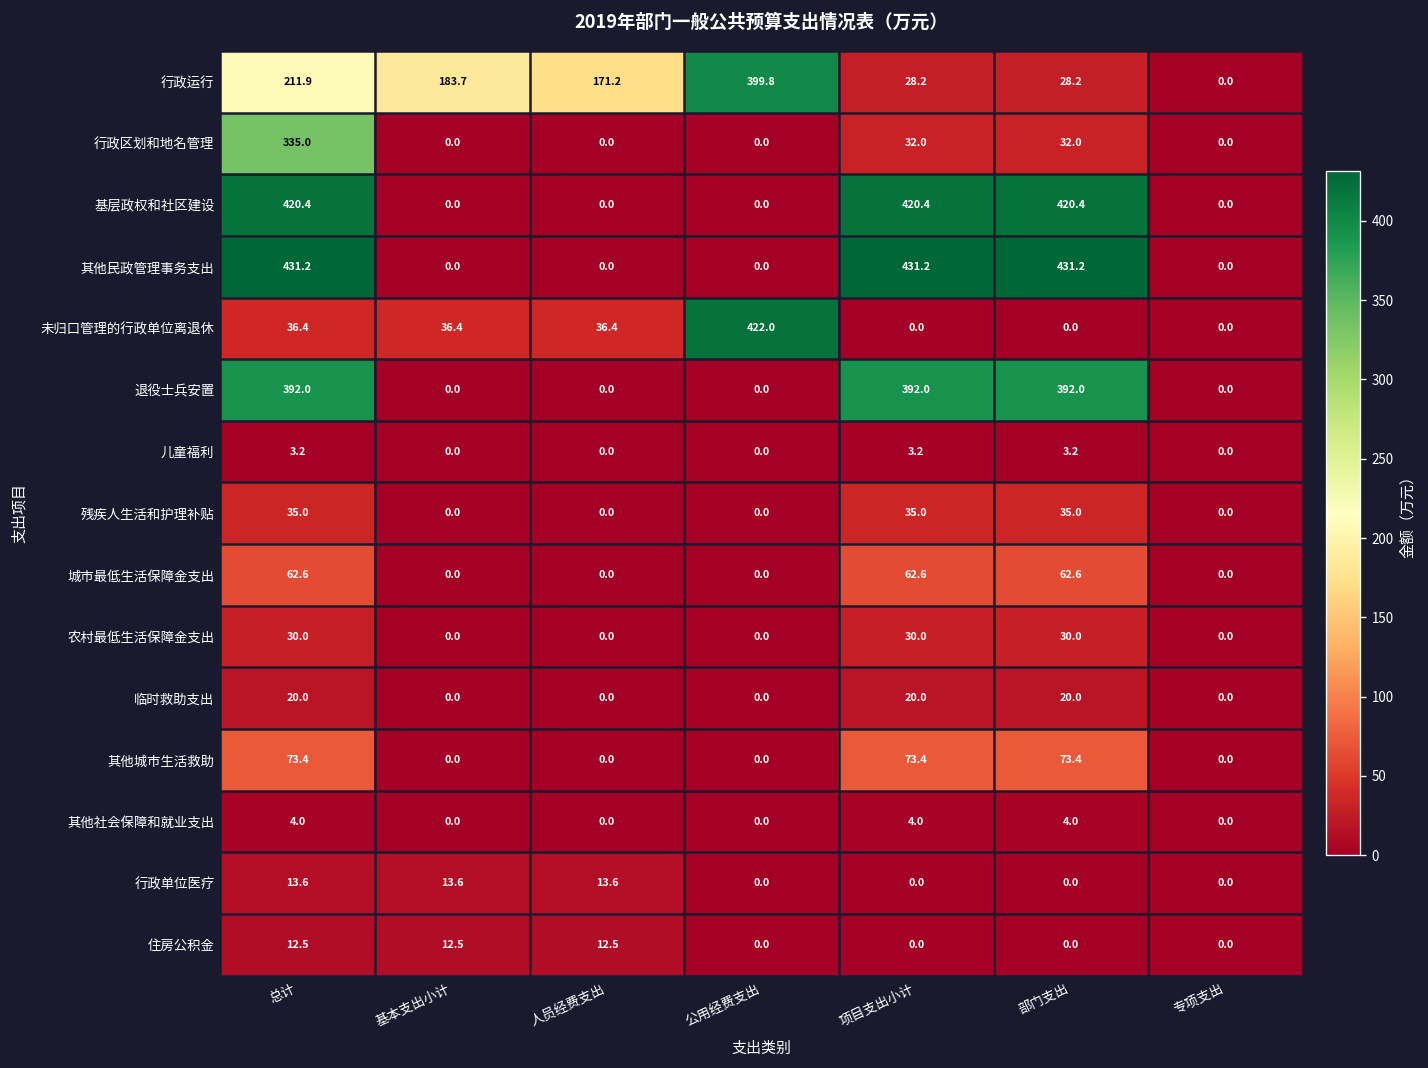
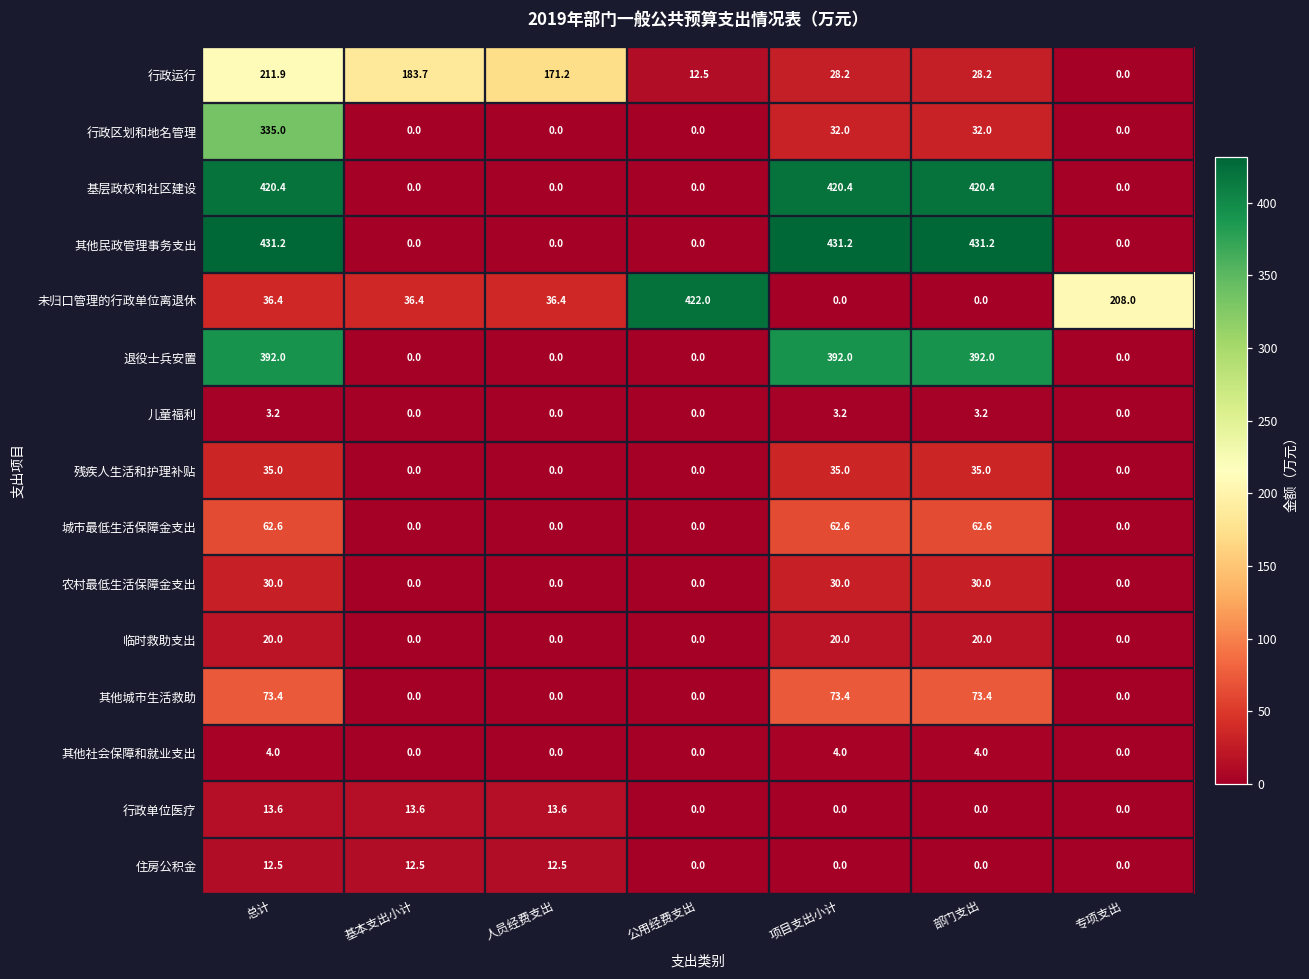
  {
    "行政运行": {
      "总计": 211.9,
      "基本支出小计": 183.7,
      "人员经费支出": 171.2,
-     "公用经费支出": 399.8,
+     "公用经费支出": 12.5,
      "项目支出小计": 28.2,
      "部门支出": 28.2,
      "专项支出": 0.0
    },
    "行政区划和地名管理": {
      "总计": 335.0,
      "基本支出小计": 0.0,
      "人员经费支出": 0.0,
      "公用经费支出": 0.0,
      "项目支出小计": 32.0,
      "部门支出": 32.0,
      "专项支出": 0.0
    },
    "基层政权和社区建设": {
      "总计": 420.4,
      "基本支出小计": 0.0,
      "人员经费支出": 0.0,
      "公用经费支出": 0.0,
      "项目支出小计": 420.4,
      "部门支出": 420.4,
      "专项支出": 0.0
    },
    "其他民政管理事务支出": {
      "总计": 431.2,
      "基本支出小计": 0.0,
      "人员经费支出": 0.0,
      "公用经费支出": 0.0,
      "项目支出小计": 431.2,
      "部门支出": 431.2,
      "专项支出": 0.0
    },
    "未归口管理的行政单位离退休": {
      "总计": 36.4,
      "基本支出小计": 36.4,
      "人员经费支出": 36.4,
      "公用经费支出": 422.0,
      "项目支出小计": 0.0,
      "部门支出": 0.0,
-     "专项支出": 0.0
+     "专项支出": 208.0
    },
    "退役士兵安置": {
      "总计": 392.0,
      "基本支出小计": 0.0,
      "人员经费支出": 0.0,
      "公用经费支出": 0.0,
      "项目支出小计": 392.0,
      "部门支出": 392.0,
      "专项支出": 0.0
    },
    "儿童福利": {
      "总计": 3.2,
      "基本支出小计": 0.0,
      "人员经费支出": 0.0,
      "公用经费支出": 0.0,
      "项目支出小计": 3.2,
      "部门支出": 3.2,
      "专项支出": 0.0
    },
    "残疾人生活和护理补贴": {
      "总计": 35.0,
      "基本支出小计": 0.0,
      "人员经费支出": 0.0,
      "公用经费支出": 0.0,
      "项目支出小计": 35.0,
      "部门支出": 35.0,
      "专项支出": 0.0
    },
    "城市最低生活保障金支出": {
      "总计": 62.6,
      "基本支出小计": 0.0,
      "人员经费支出": 0.0,
      "公用经费支出": 0.0,
      "项目支出小计": 62.6,
      "部门支出": 62.6,
      "专项支出": 0.0
    },
    "农村最低生活保障金支出": {
      "总计": 30.0,
      "基本支出小计": 0.0,
      "人员经费支出": 0.0,
      "公用经费支出": 0.0,
      "项目支出小计": 30.0,
      "部门支出": 30.0,
      "专项支出": 0.0
    },
    "临时救助支出": {
      "总计": 20.0,
      "基本支出小计": 0.0,
      "人员经费支出": 0.0,
      "公用经费支出": 0.0,
      "项目支出小计": 20.0,
      "部门支出": 20.0,
      "专项支出": 0.0
    },
    "其他城市生活救助": {
      "总计": 73.4,
      "基本支出小计": 0.0,
      "人员经费支出": 0.0,
      "公用经费支出": 0.0,
      "项目支出小计": 73.4,
      "部门支出": 73.4,
      "专项支出": 0.0
    },
    "其他社会保障和就业支出": {
      "总计": 4.0,
      "基本支出小计": 0.0,
      "人员经费支出": 0.0,
      "公用经费支出": 0.0,
      "项目支出小计": 4.0,
      "部门支出": 4.0,
      "专项支出": 0.0
    },
    "行政单位医疗": {
      "总计": 13.6,
      "基本支出小计": 13.6,
      "人员经费支出": 13.6,
      "公用经费支出": 0.0,
      "项目支出小计": 0.0,
      "部门支出": 0.0,
      "专项支出": 0.0
    },
    "住房公积金": {
      "总计": 12.5,
      "基本支出小计": 12.5,
      "人员经费支出": 12.5,
      "公用经费支出": 0.0,
      "项目支出小计": 0.0,
      "部门支出": 0.0,
      "专项支出": 0.0
    }
  }
